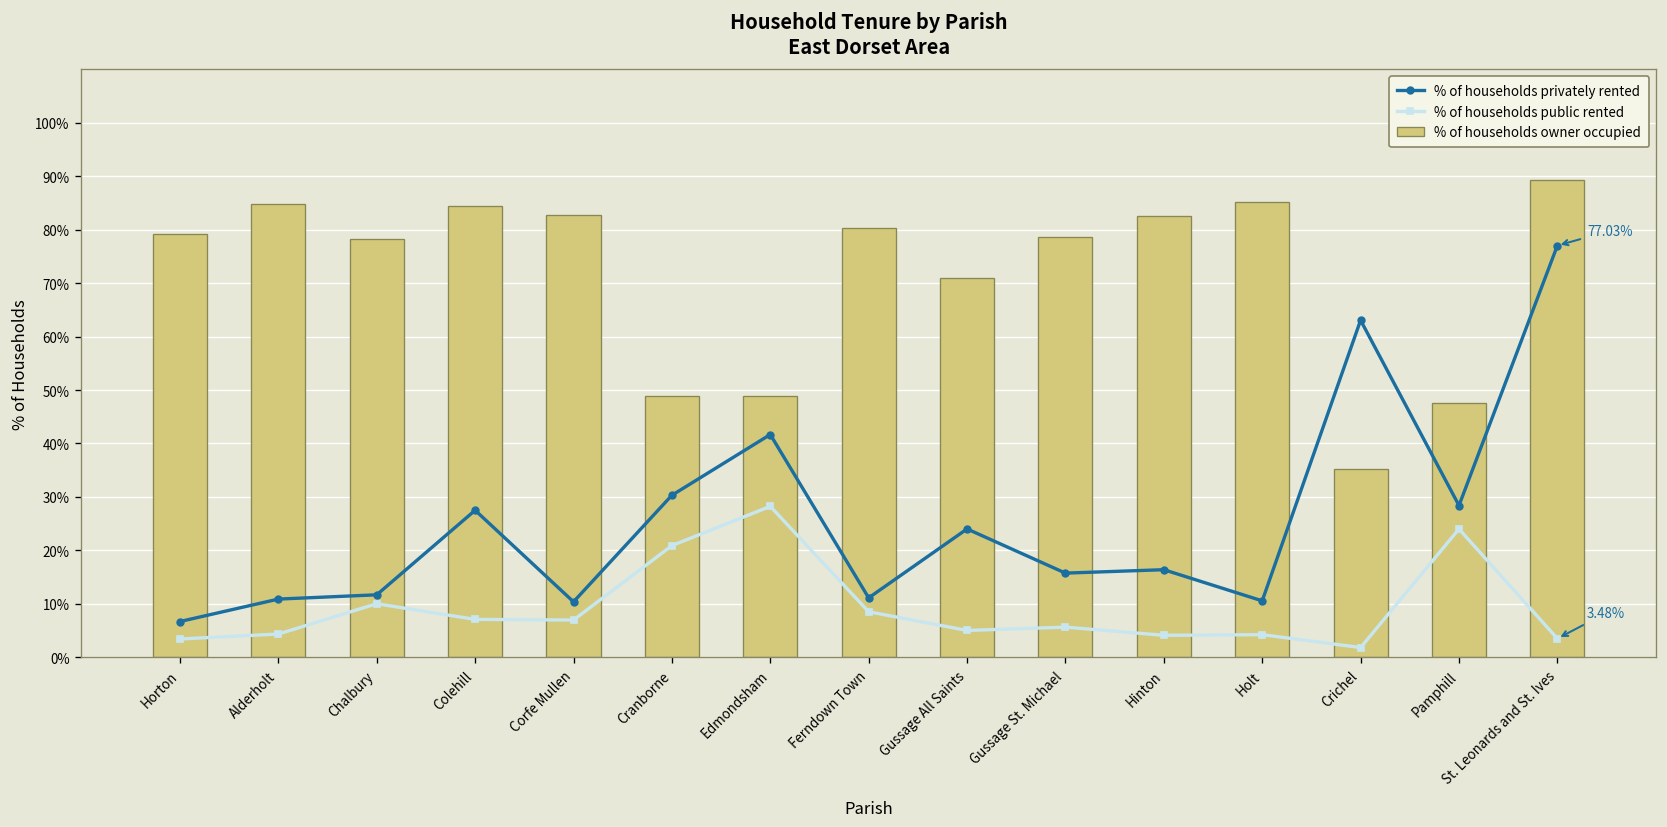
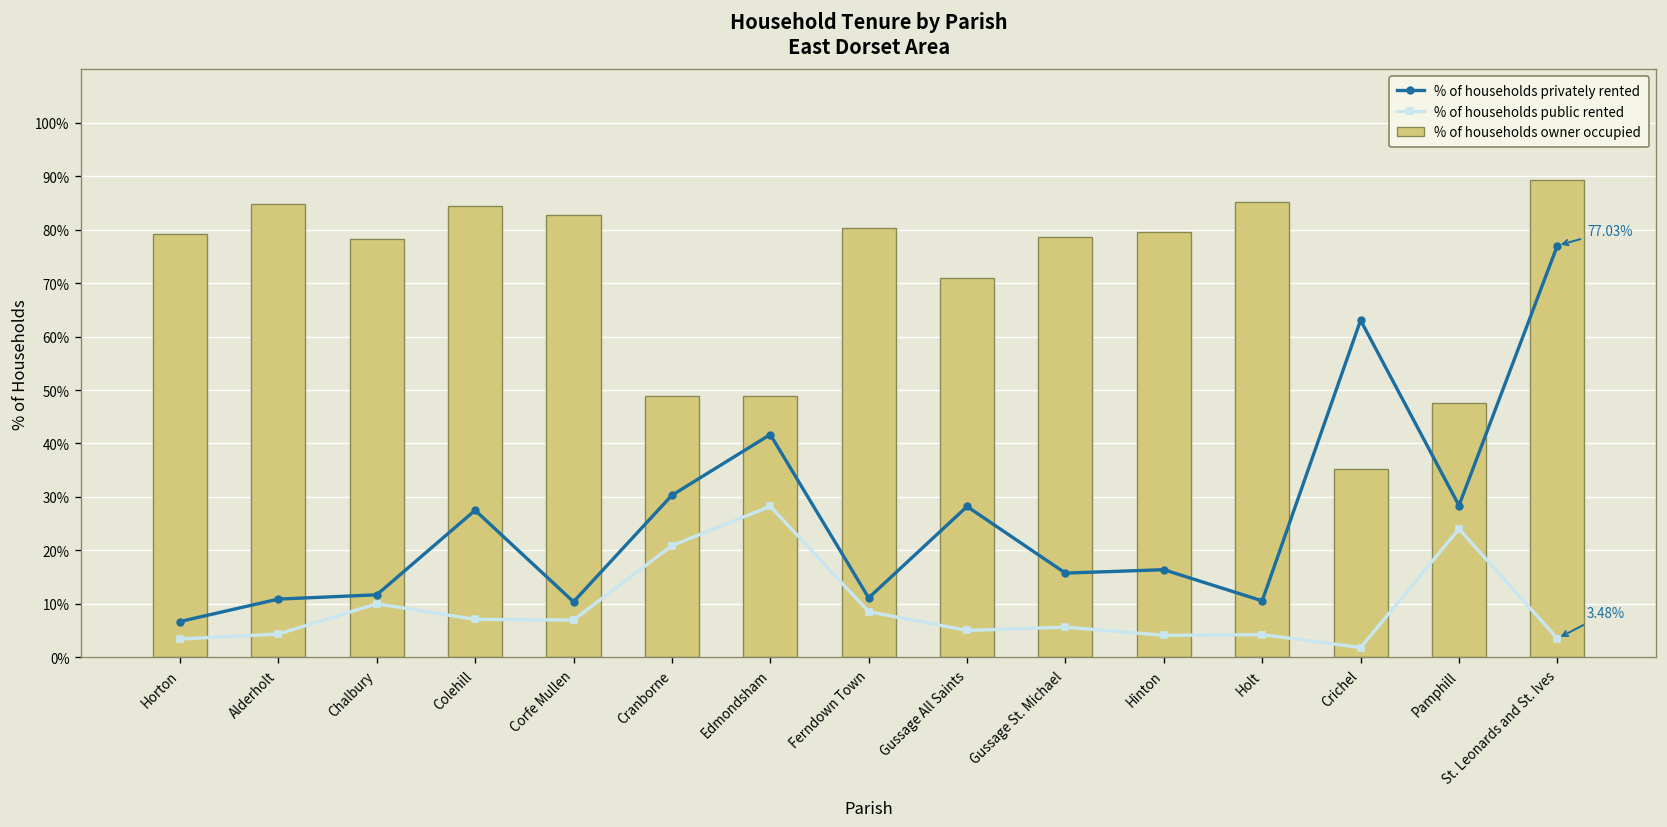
  {
    "% of households owner occupied": {
      "Horton": "79%",
      "Alderholt": "85%",
      "Chalbury": "78%",
      "Colehill": "84%",
      "Corfe Mullen": "83%",
      "Cranborne": "49%",
      "Edmondsham": "49%",
      "Ferndown Town": "80%",
      "Gussage All Saints": "71%",
      "Gussage St. Michael": "79%",
-     "Hinton": "83%",
+     "Hinton": "80%",
      "Holt": "85%",
      "Crichel": "35%",
      "Pamphill": "48%",
      "St. Leonards and St. Ives": "89%"
    },
    "% of households privately rented": {
      "Horton": "7%",
      "Alderholt": "11%",
      "Chalbury": "12%",
      "Colehill": "27%",
      "Corfe Mullen": "10%",
      "Cranborne": "30%",
      "Edmondsham": "42%",
      "Ferndown Town": "11%",
-     "Gussage All Saints": "24%",
+     "Gussage All Saints": "28%",
      "Gussage St. Michael": "16%",
      "Hinton": "16%",
      "Holt": "11%",
      "Crichel": "63%",
      "Pamphill": "28%"
    },
    "% of households public rented": {
      "St. Leonards and St. Ives": "3.48%"
    }
  }
